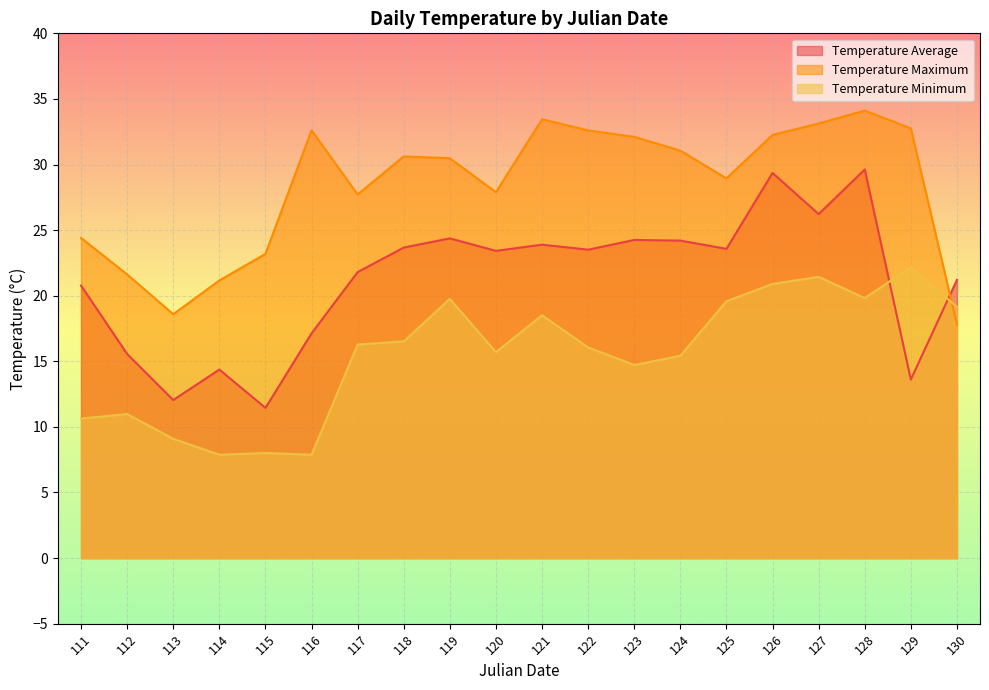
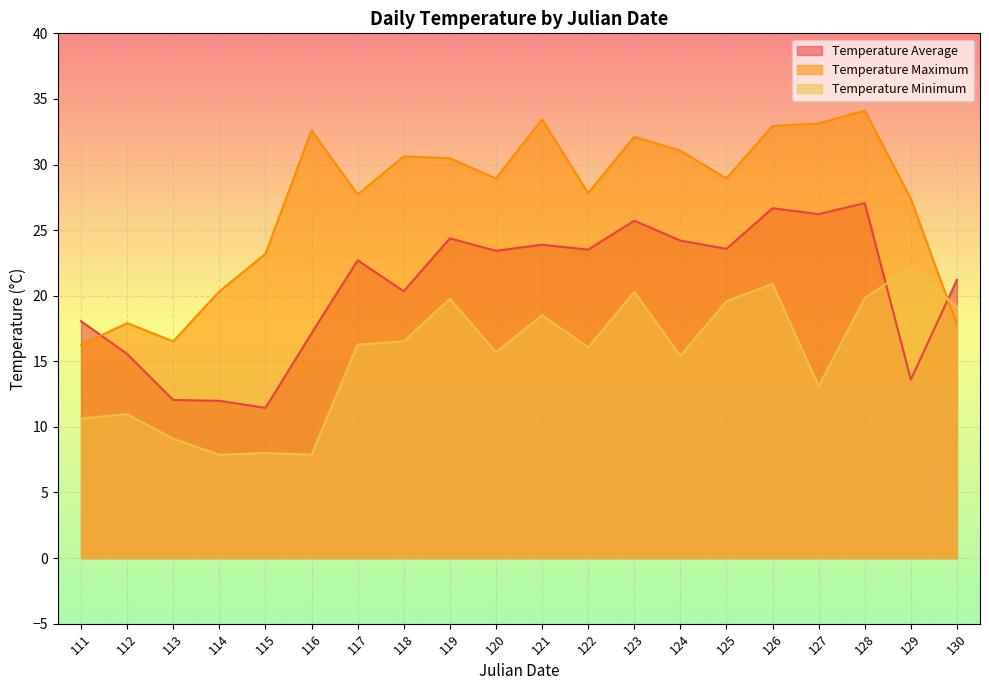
  {
    "Temperature Average": {
-     "111": 20.8,
+     "111": 18.1,
      "112": 15.6,
      "113": 12.1,
-     "114": 14.4,
+     "114": 12.0,
      "115": 11.5,
      "116": 17.1,
-     "117": 21.8,
-     "118": 23.7,
+     "117": 22.7,
+     "118": 20.3,
      "119": 24.4,
      "120": 23.4,
      "121": 23.9,
      "122": 23.5,
-     "123": 24.3,
+     "123": 25.7,
      "124": 24.2,
      "125": 23.6,
-     "126": 29.4,
+     "126": 26.7,
      "127": 26.2,
-     "128": 29.6,
+     "128": 27.1,
      "129": 13.6,
      "130": 21.2
    },
    "Temperature Maximum": {
-     "111": 24.4,
-     "112": 21.6,
-     "113": 18.6,
-     "114": 21.2,
+     "111": 16.3,
+     "112": 17.9,
+     "113": 16.5,
+     "114": 20.3,
      "115": 23.2,
      "116": 32.6,
      "117": 27.7,
      "118": 30.6,
      "119": 30.5,
-     "120": 27.9,
+     "120": 28.9,
      "121": 33.5,
-     "122": 32.6,
+     "122": 27.8,
      "123": 32.1,
      "124": 31.1,
      "125": 28.9,
-     "126": 32.3,
+     "126": 32.9,
      "127": 33.1,
      "128": 34.1,
-     "129": 32.8,
+     "129": 27.4,
      "130": 17.8
    },
    "Temperature Minimum": {
      "111": 10.6,
      "112": 11.0,
      "113": 9.1,
      "114": 7.9,
      "115": 8.0,
      "116": 7.9,
      "117": 16.3,
      "118": 16.5,
      "119": 19.8,
      "120": 15.7,
      "121": 18.5,
      "122": 16.1,
-     "123": 14.7,
+     "123": 20.3,
      "124": 15.4,
      "125": 19.6,
      "126": 20.9,
-     "127": 21.4,
+     "127": 13.1,
      "128": 19.8,
      "129": 22.2,
      "130": 19.1
    }
  }
